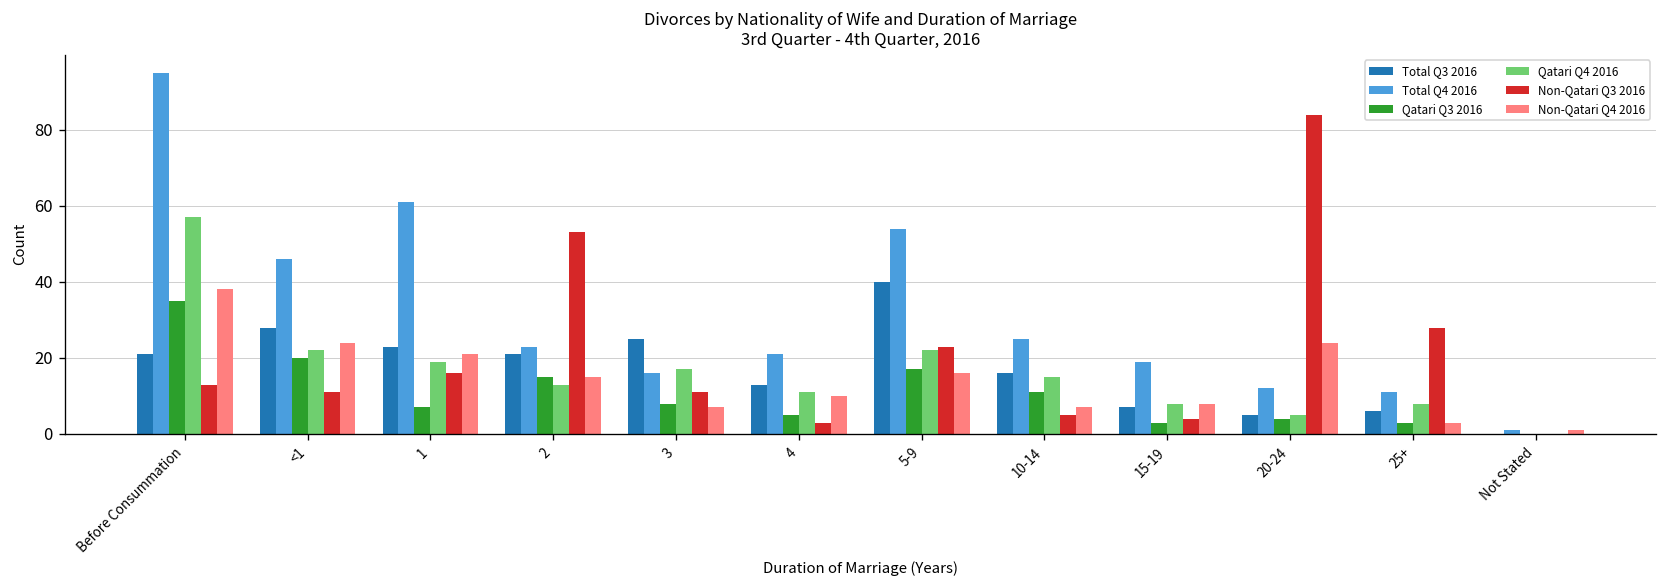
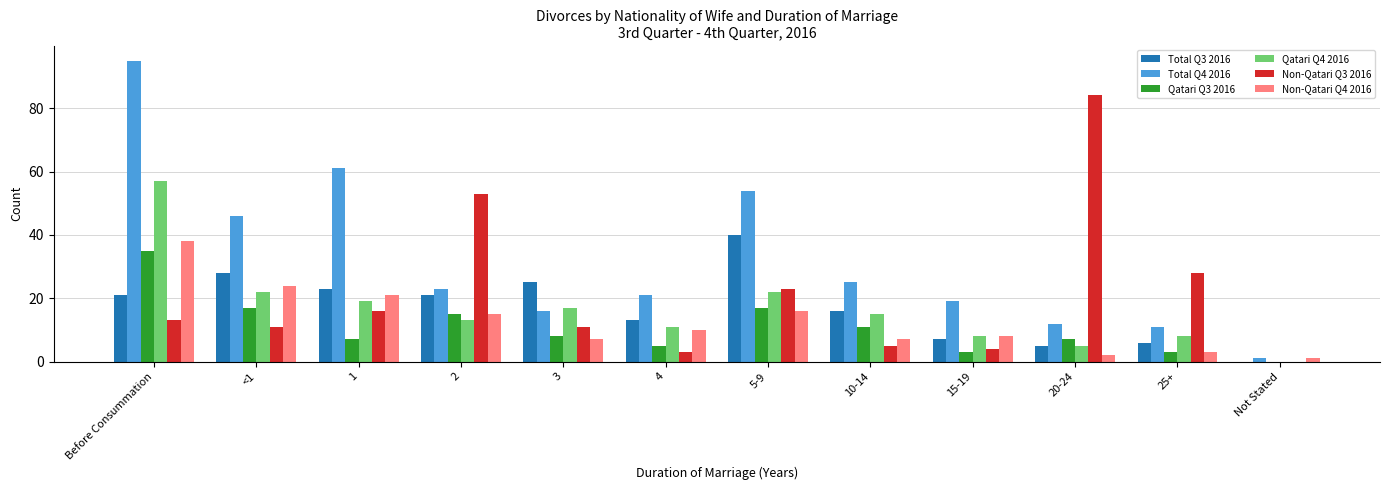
  {
    "Total Q3 2016": {
      "Before Consummation": 21,
      "<1": 28,
      "1": 23,
      "2": 21,
      "3": 25,
      "4": 13,
      "5-9": 40,
      "10-14": 16,
      "15-19": 7,
      "20-24": 5,
      "25+": 6,
      "Not Stated": 0
    },
    "Total Q4 2016": {
      "Before Consummation": 95,
      "<1": 46,
      "1": 61,
      "2": 23,
      "3": 16,
      "4": 21,
      "5-9": 54,
      "10-14": 25,
      "15-19": 19,
      "20-24": 12,
      "25+": 11,
      "Not Stated": 1
    },
    "Qatari Q3 2016": {
      "Before Consummation": 35,
-     "<1": 20,
+     "<1": 17,
      "1": 7,
      "2": 15,
      "3": 8,
      "4": 5,
      "5-9": 17,
      "10-14": 11,
      "15-19": 3,
-     "20-24": 4,
+     "20-24": 7,
      "25+": 3,
      "Not Stated": 0
    },
    "Qatari Q4 2016": {
      "Before Consummation": 57,
      "<1": 22,
      "1": 19,
      "2": 13,
      "3": 17,
      "4": 11,
      "5-9": 22,
      "10-14": 15,
      "15-19": 8,
      "20-24": 5,
      "25+": 8,
      "Not Stated": 0
    },
    "Non-Qatari Q3 2016": {
      "Before Consummation": 13,
      "<1": 11,
      "1": 16,
      "2": 53,
      "3": 11,
      "4": 3,
      "5-9": 23,
      "10-14": 5,
      "15-19": 4,
      "20-24": 84,
      "25+": 28,
      "Not Stated": 0
    },
    "Non-Qatari Q4 2016": {
      "Before Consummation": 38,
      "<1": 24,
      "1": 21,
      "2": 15,
      "3": 7,
      "4": 10,
      "5-9": 16,
      "10-14": 7,
      "15-19": 8,
-     "20-24": 24,
+     "20-24": 2,
      "25+": 3,
      "Not Stated": 1
    }
  }
